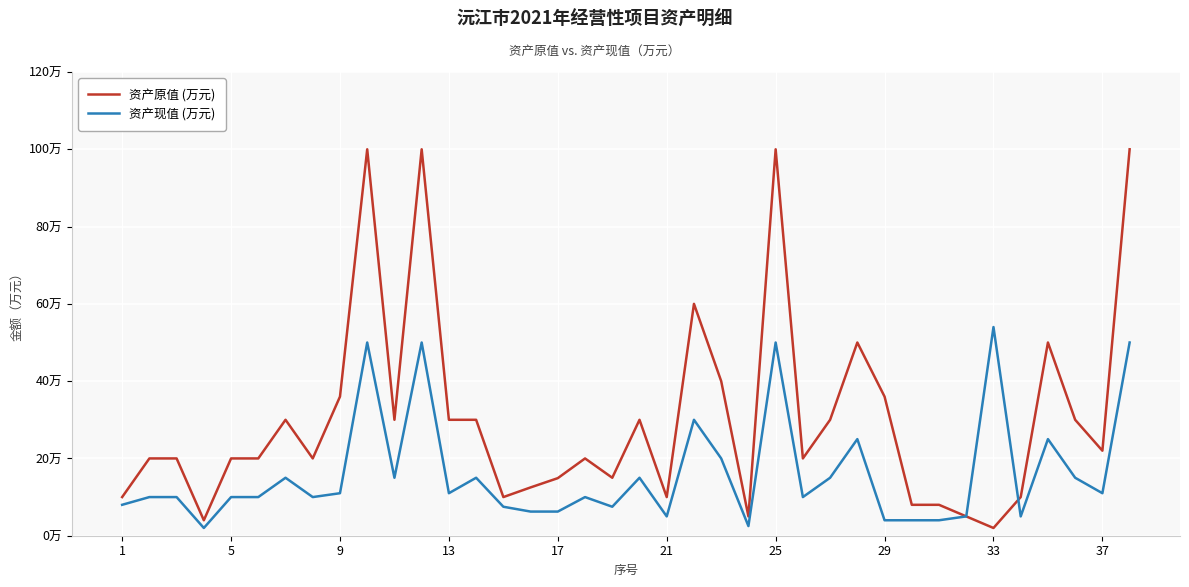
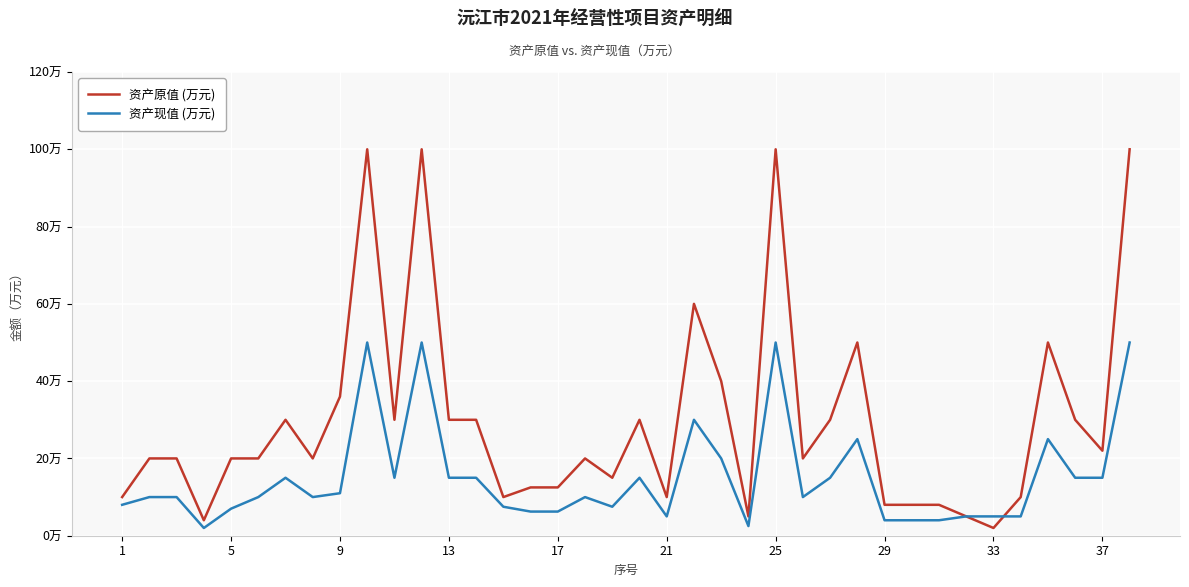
  {
    "资产原值 (万元)": {
      "1": "10万",
      "5": "20万",
      "9": "36万",
      "13": "30万",
-     "17": "15万",
+     "17": "13万",
      "21": "10万",
      "25": "100万",
-     "29": "36万",
+     "29": "8万",
      "33": "2万",
      "37": "22万"
    },
    "资产现值 (万元)": {
      "1": "8万",
-     "5": "10万",
+     "5": "7万",
      "9": "11万",
-     "13": "11万",
+     "13": "15万",
      "17": "6万",
      "21": "5万",
      "25": "50万",
      "29": "4万",
-     "33": "54万",
-     "37": "11万"
+     "33": "5万",
+     "37": "15万"
    }
  }
